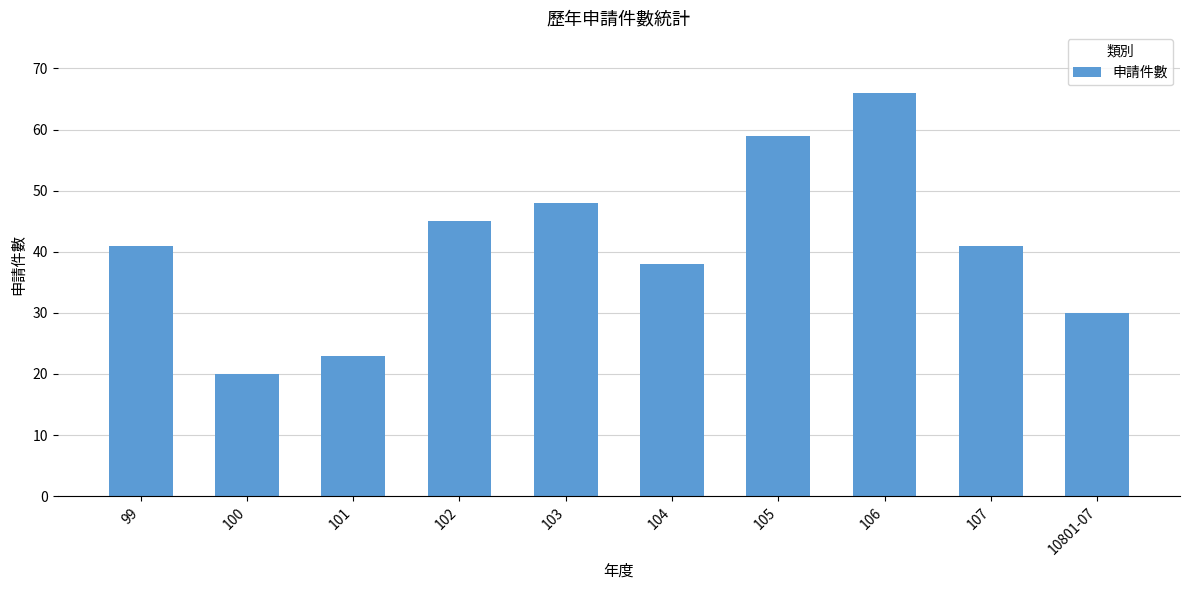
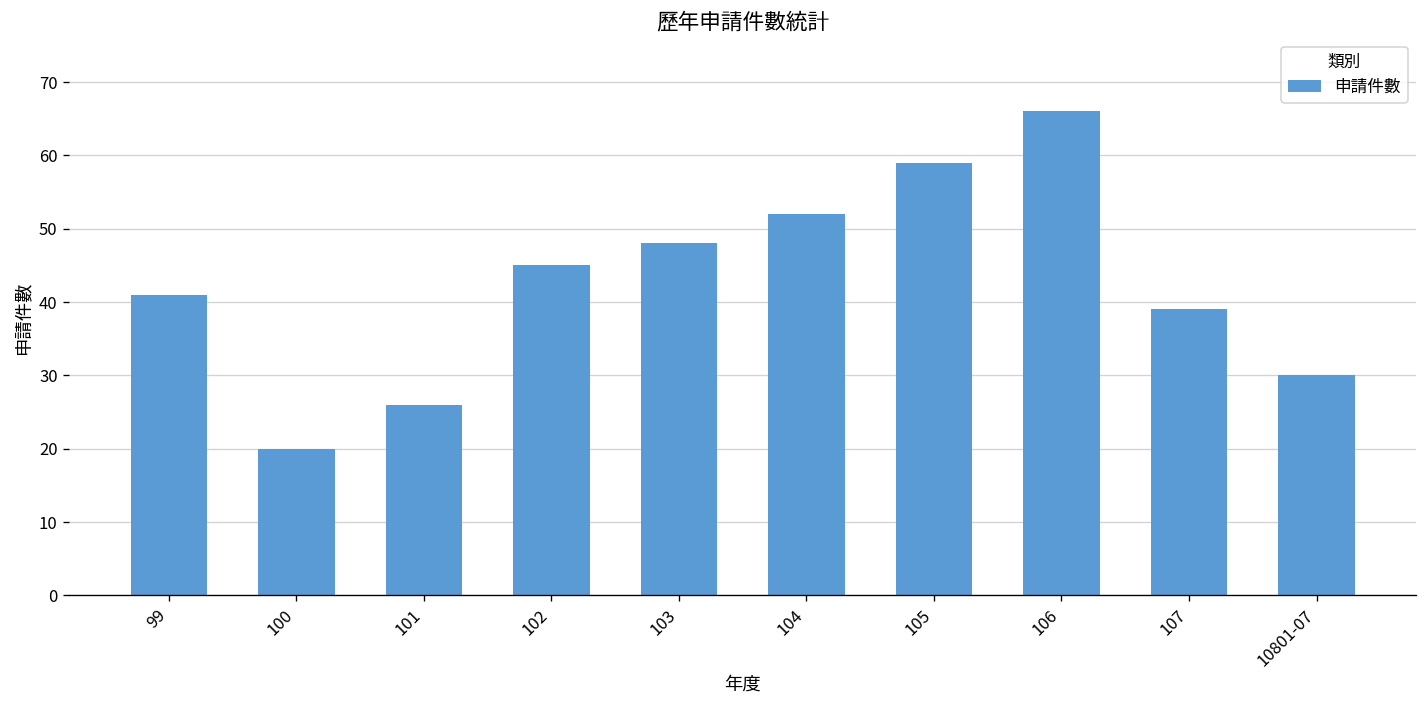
  {
    "99": 41,
    "100": 20,
-   "101": 23,
+   "101": 26,
    "102": 45,
    "103": 48,
-   "104": 38,
+   "104": 52,
    "105": 59,
    "106": 66,
-   "107": 41,
+   "107": 39,
    "10801-07": 30
  }
